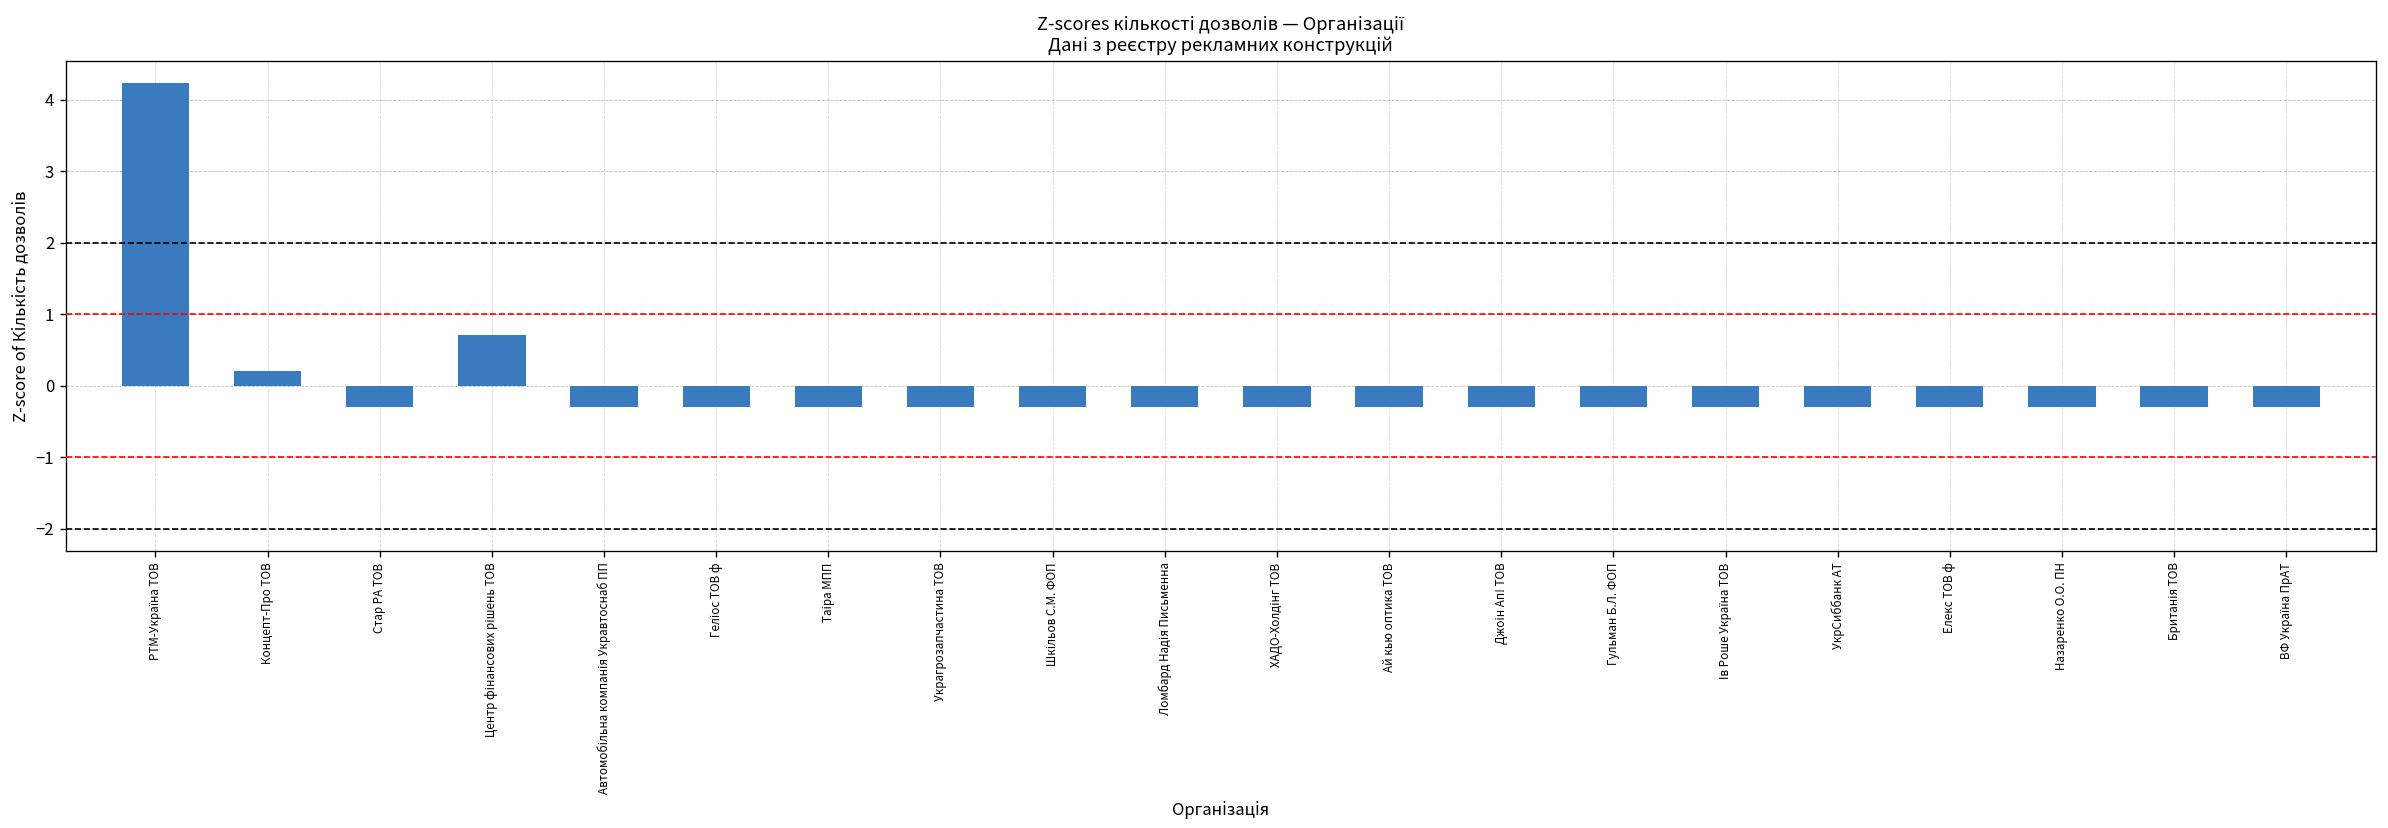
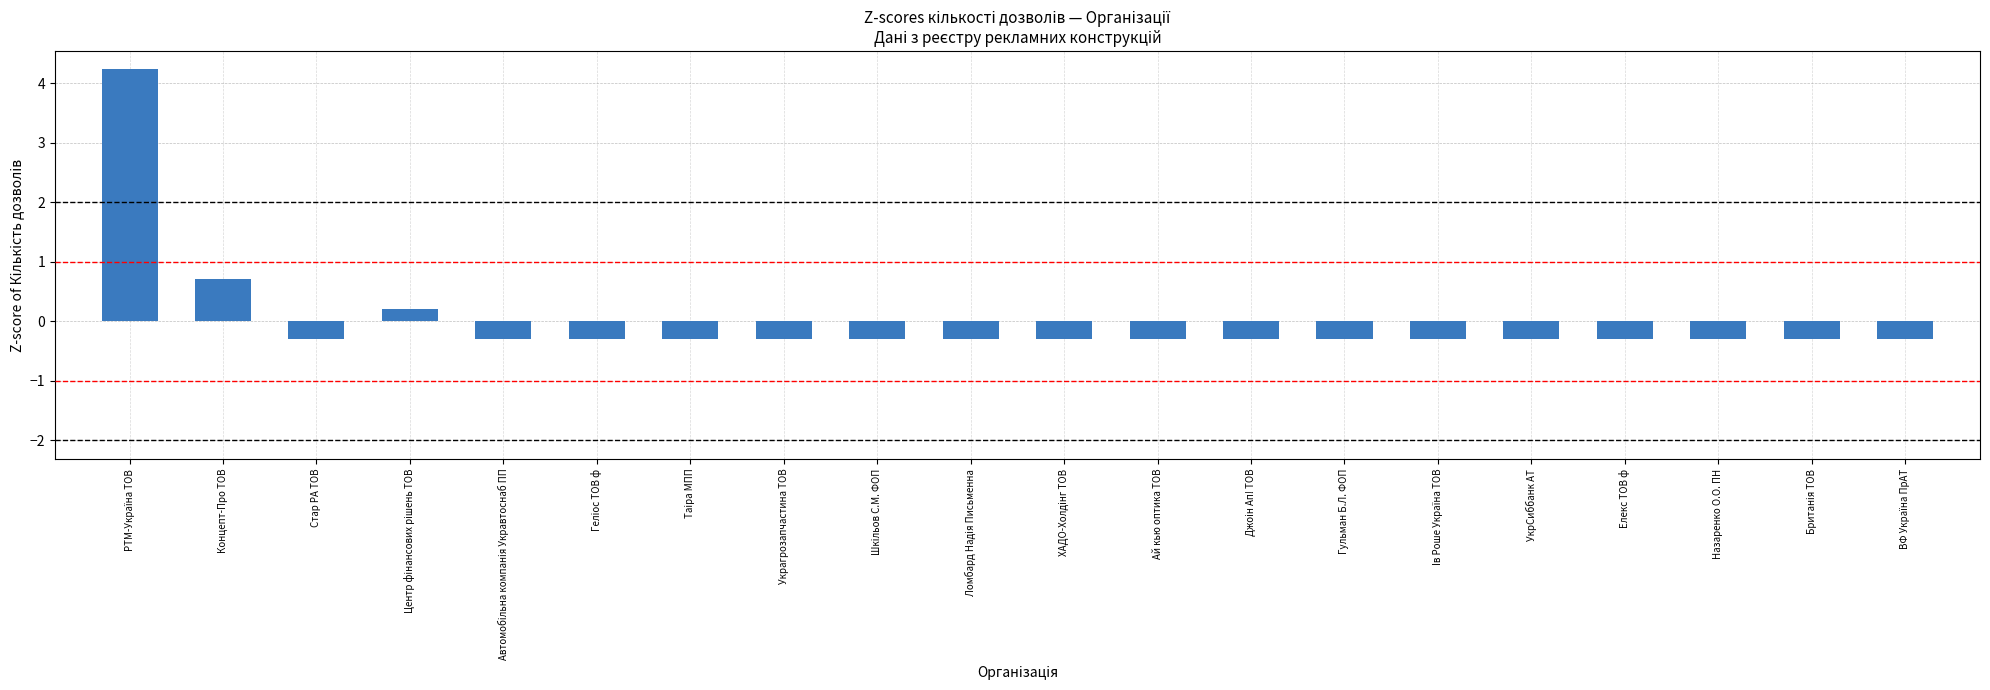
  {
    "РТМ-Україна ТОВ": 4.2,
-   "Концепт-Про ТОВ": 0.2,
+   "Концепт-Про ТОВ": 0.7,
    "Стар РА ТОВ": -0.3,
-   "Центр фінансових рішень ТОВ": 0.7,
+   "Центр фінансових рішень ТОВ": 0.2,
    "Автомобільна компанія Укравтоснаб ПП": -0.3,
    "Геліос ТОВ ф": -0.3,
    "Таіра МПП": -0.3,
    "Украгрозапчастина ТОВ": -0.3,
    "Шкільов С.М. ФОП": -0.3,
    "Ломбард Надія Письменна": -0.3,
    "ХАДО-Холдінг ТОВ": -0.3,
    "Ай кью оптика ТОВ": -0.3,
    "Джоін Ап! ТОВ": -0.3,
    "Гульман Б.Л. ФОП": -0.3,
    "Ів Роше Україна ТОВ": -0.3,
    "УкрСиббанк АТ": -0.3,
    "Елекс ТОВ ф": -0.3,
    "Назаренко О.О. ПН": -0.3,
    "Британія ТОВ": -0.3,
    "ВФ Україна ПрАТ": -0.3
  }
